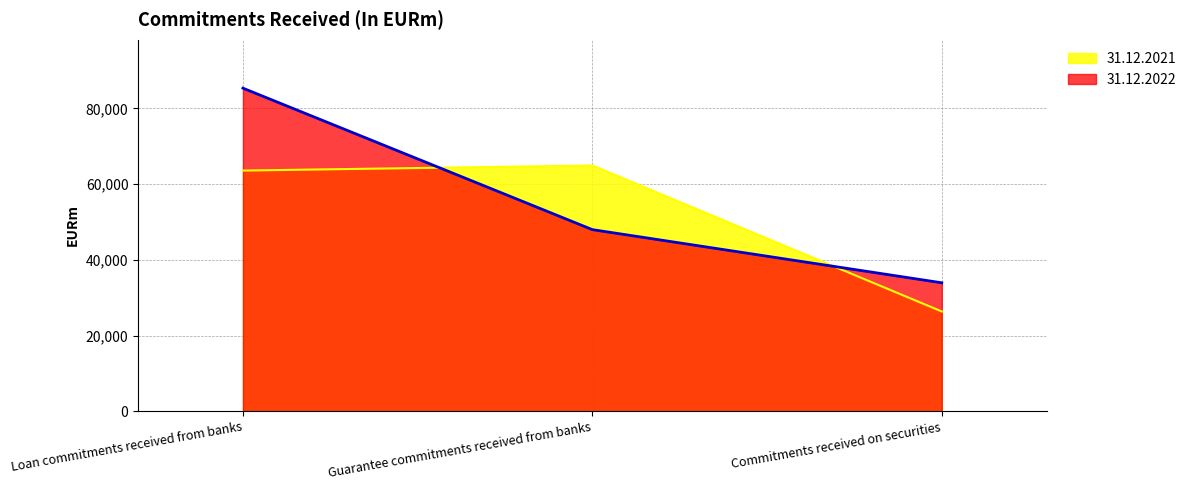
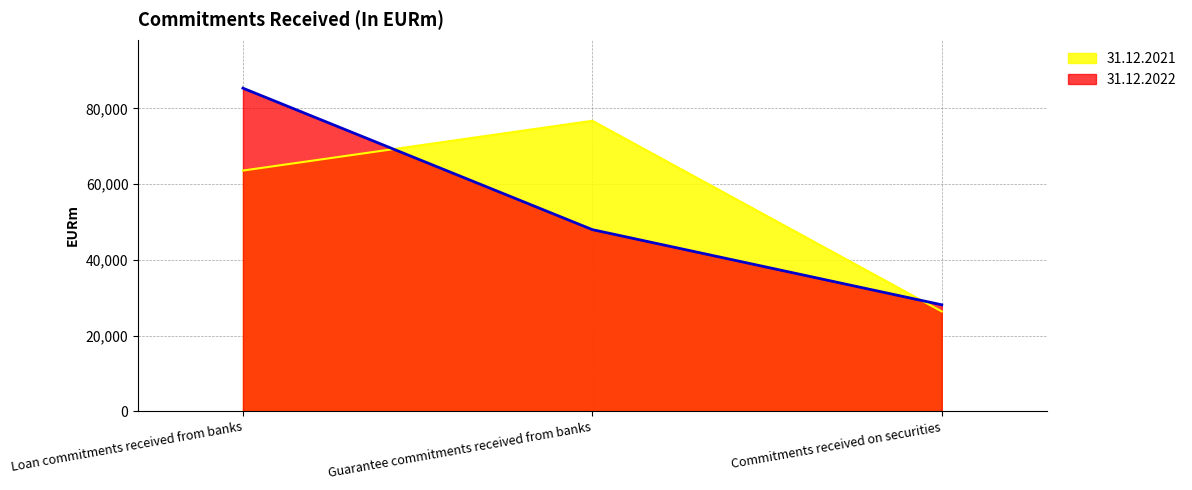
  {
    "31.12.2021": {
      "Loan commitments received from banks": "64,000",
-     "Guarantee commitments received from banks": "65,000",
+     "Guarantee commitments received from banks": "77,000",
      "Commitments received on securities": "26,000"
    },
    "31.12.2022": {
      "Loan commitments received from banks": "85,000",
      "Guarantee commitments received from banks": "48,000",
-     "Commitments received on securities": "34,000"
+     "Commitments received on securities": "28,000"
    }
  }
